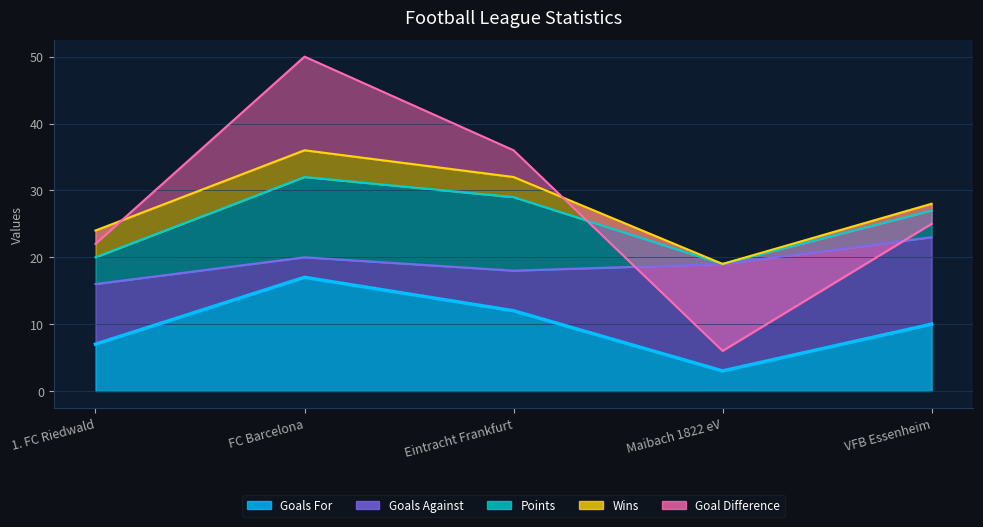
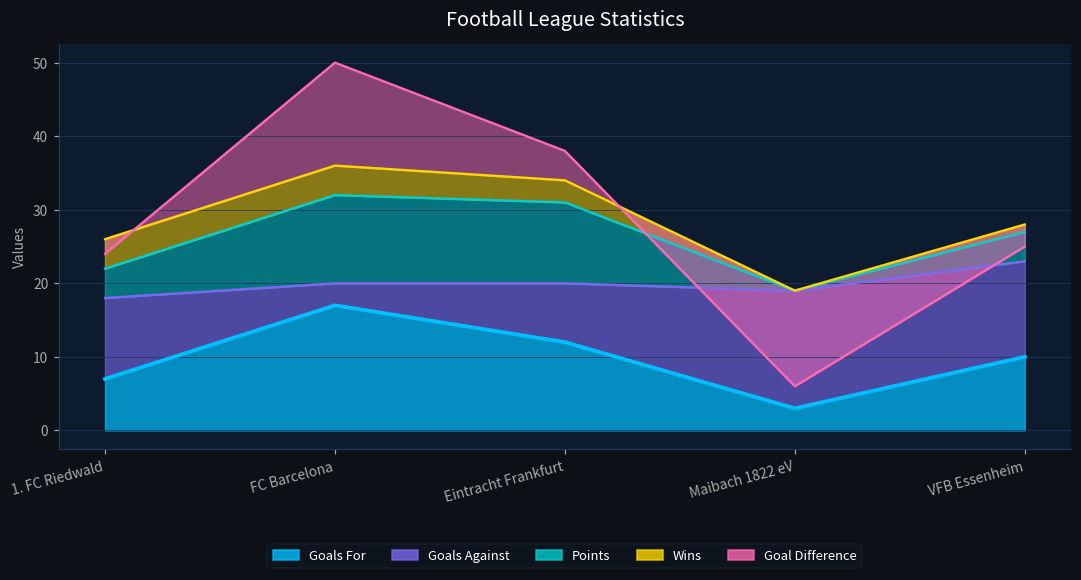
  {
    "Goals Against": {
-     "1. FC Riedwald": 9,
+     "1. FC Riedwald": 11,
      "FC Barcelona": 3,
-     "Eintracht Frankfurt": 6,
+     "Eintracht Frankfurt": 8,
      "VFB Essenheim": 13
    },
    "Wins": {
      "FC Barcelona": 4,
      "Eintracht Frankfurt": 3
    }
  }
